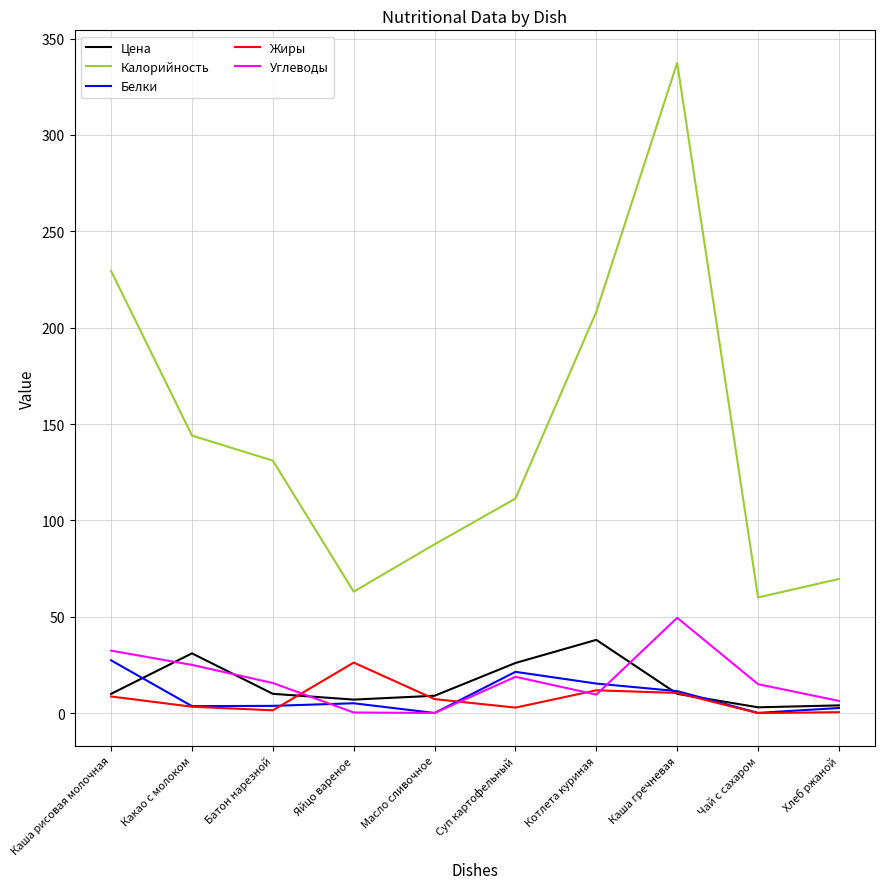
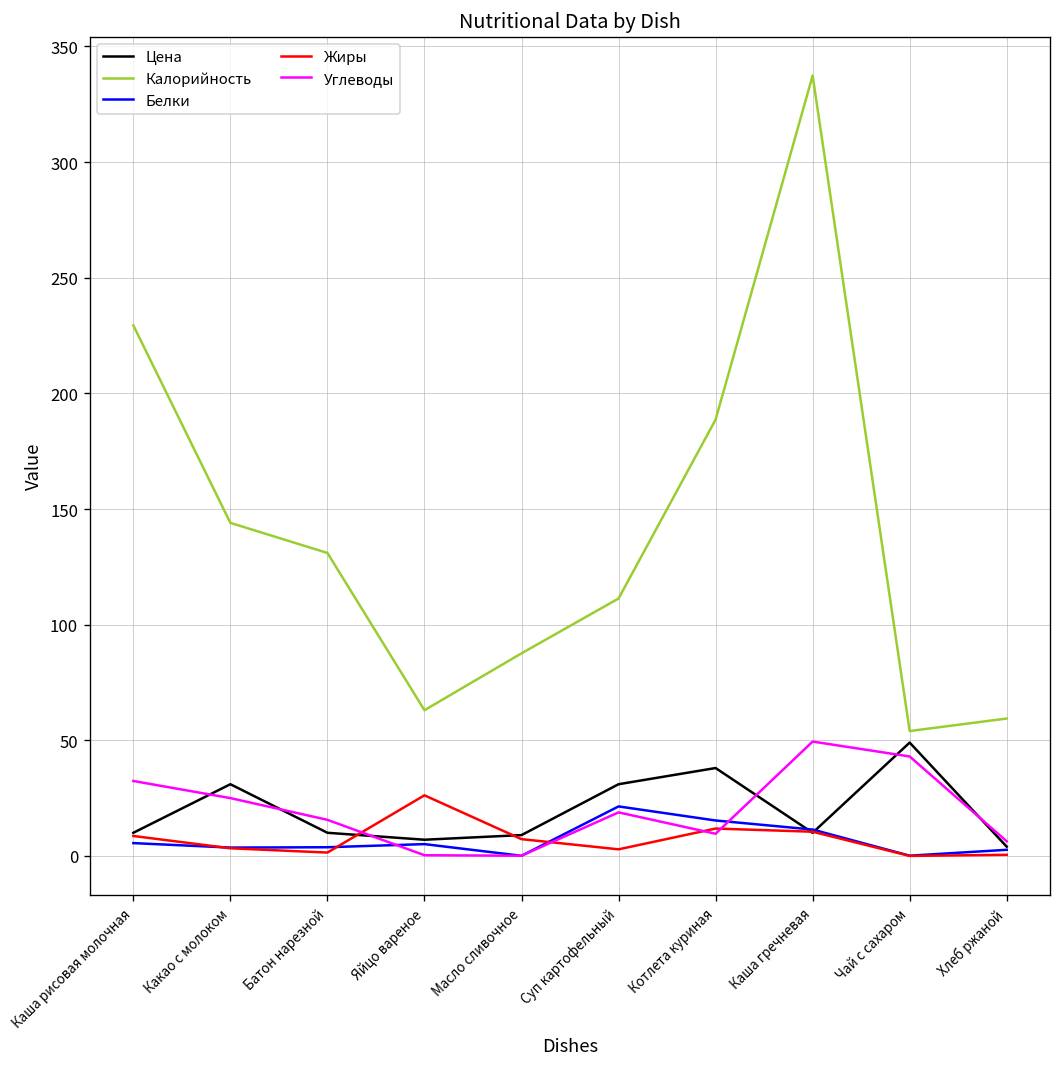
  {
    "Цена": {
      "Каша рисовая молочная": 10,
      "Какао с молоком": 31,
      "Батон нарезной": 10,
      "Яйцо вареное": 7,
      "Масло сливочное": 9,
-     "Суп картофельный": 26,
+     "Суп картофельный": 31,
      "Котлета куриная": 38,
-     "Чай с сахаром": 3,
+     "Чай с сахаром": 49,
      "Хлеб ржаной": 4
    },
    "Калорийность": {
      "Каша рисовая молочная": 229,
      "Какао с молоком": 144,
      "Батон нарезной": 131,
      "Яйцо вареное": 63,
      "Масло сливочное": 88,
      "Суп картофельный": 111,
-     "Котлета куриная": 208,
+     "Котлета куриная": 189,
      "Каша гречневая": 337,
-     "Чай с сахаром": 60,
-     "Хлеб ржаной": 70
+     "Чай с сахаром": 54,
+     "Хлеб ржаной": 59
    },
    "Белки": {
-     "Каша рисовая молочная": 27,
+     "Каша рисовая молочная": 6,
      "Батон нарезной": 4,
      "Яйцо вареное": 5,
      "Суп картофельный": 21,
      "Котлета куриная": 15,
      "Хлеб ржаной": 3
    },
    "Жиры": {
      "Каша рисовая молочная": 9,
      "Батон нарезной": 1,
      "Яйцо вареное": 26,
      "Масло сливочное": 7,
      "Суп картофельный": 3,
      "Котлета куриная": 12,
      "Хлеб ржаной": 0
    },
    "Углеводы": {
      "Каша рисовая молочная": 32,
      "Какао с молоком": 25,
      "Батон нарезной": 16,
      "Яйцо вареное": 0,
      "Суп картофельный": 19,
      "Котлета куриная": 10,
      "Каша гречневая": 49,
-     "Чай с сахаром": 15,
+     "Чай с сахаром": 43,
      "Хлеб ржаной": 6
    }
  }
